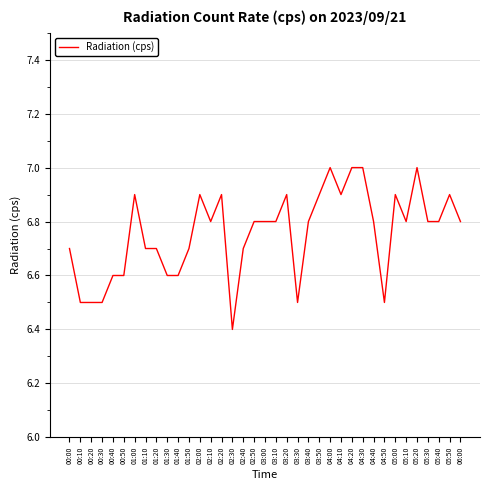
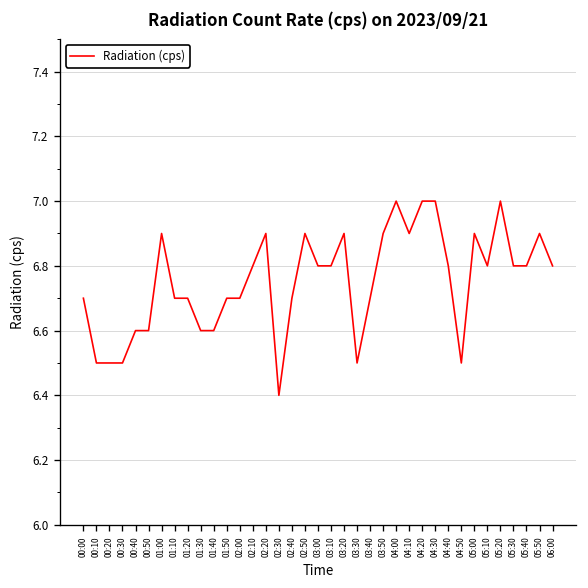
  {
    "00:00": 6.7,
    "00:10": 6.5,
    "00:20": 6.5,
    "00:30": 6.5,
    "00:40": 6.6,
    "00:50": 6.6,
    "01:00": 6.9,
    "01:10": 6.7,
    "01:20": 6.7,
    "01:30": 6.6,
    "01:40": 6.6,
    "01:50": 6.7,
-   "02:00": 6.9,
+   "02:00": 6.7,
    "02:10": 6.8,
    "02:20": 6.9,
    "02:30": 6.4,
    "02:40": 6.7,
-   "02:50": 6.8,
+   "02:50": 6.9,
    "03:00": 6.8,
    "03:10": 6.8,
    "03:20": 6.9,
    "03:30": 6.5,
-   "03:40": 6.8,
+   "03:40": 6.7,
    "03:50": 6.9,
    "04:00": 7.0,
    "04:10": 6.9,
    "04:20": 7.0,
    "04:30": 7.0,
    "04:40": 6.8,
    "04:50": 6.5,
    "05:00": 6.9,
    "05:10": 6.8,
    "05:20": 7.0,
    "05:30": 6.8,
    "05:40": 6.8,
    "05:50": 6.9,
    "06:00": 6.8
  }
